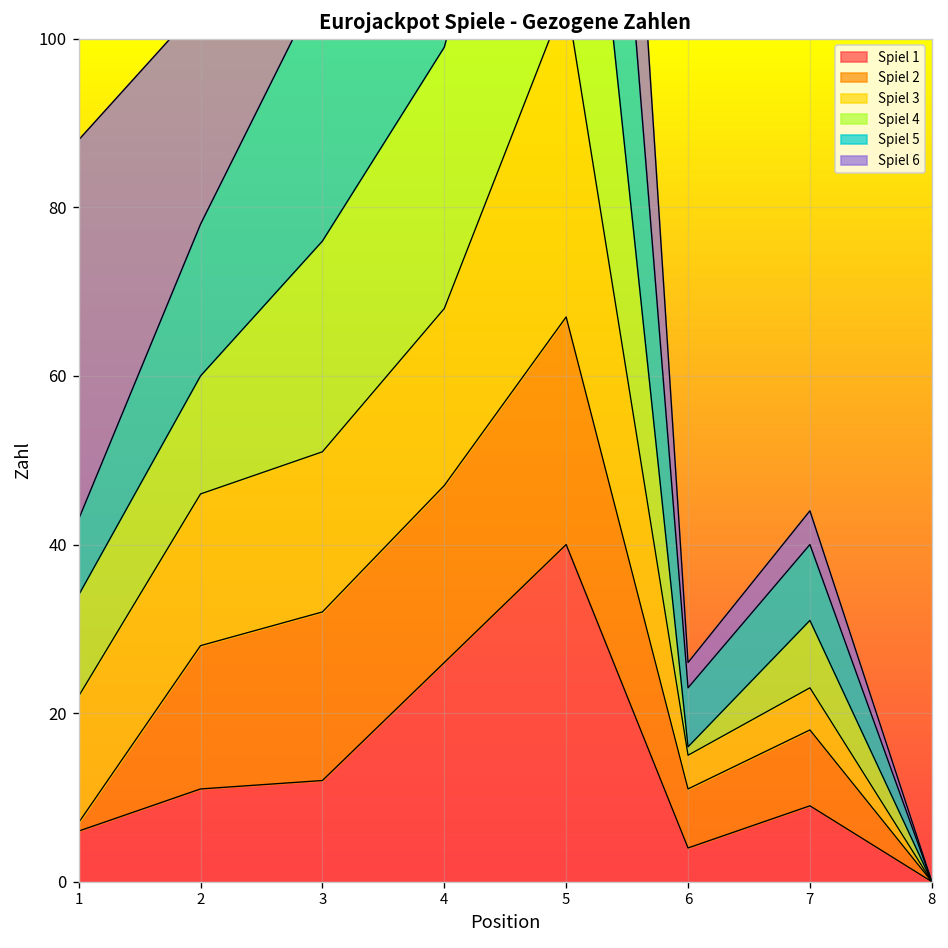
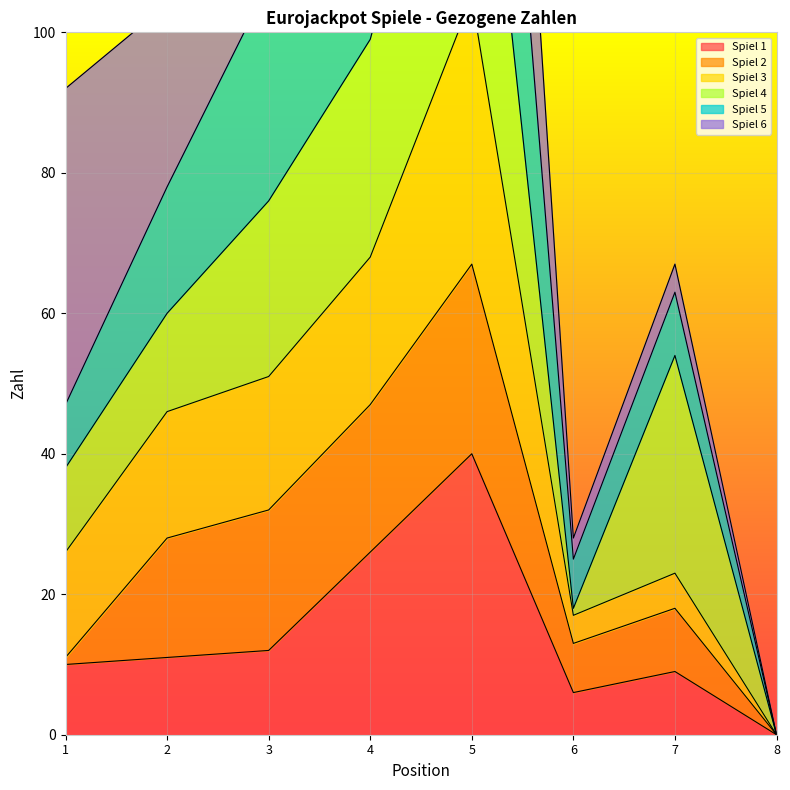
  {
    "Spiel 1": {
-     "1": 6,
+     "1": 10,
      "2": 11,
      "3": 12,
      "4": 26,
      "5": 40,
-     "6": 4,
+     "6": 6,
      "7": 9
    },
    "Spiel 2": {
      "1": 1,
      "2": 17,
      "3": 20,
      "4": 21,
      "5": 27,
      "6": 7,
      "7": 9
    },
    "Spiel 3": {
      "1": 15,
      "2": 18,
      "3": 19,
      "4": 21,
      "6": 4,
      "7": 5
    },
    "Spiel 4": {
      "1": 12,
      "2": 14,
      "3": 25,
      "4": 31,
      "6": 1,
-     "7": 8
+     "7": 31
    },
    "Spiel 5": {
      "1": 9,
      "2": 18,
      "6": 7,
      "7": 9
    },
    "Spiel 6": {
      "1": 45,
      "6": 3,
      "7": 4
    }
  }
